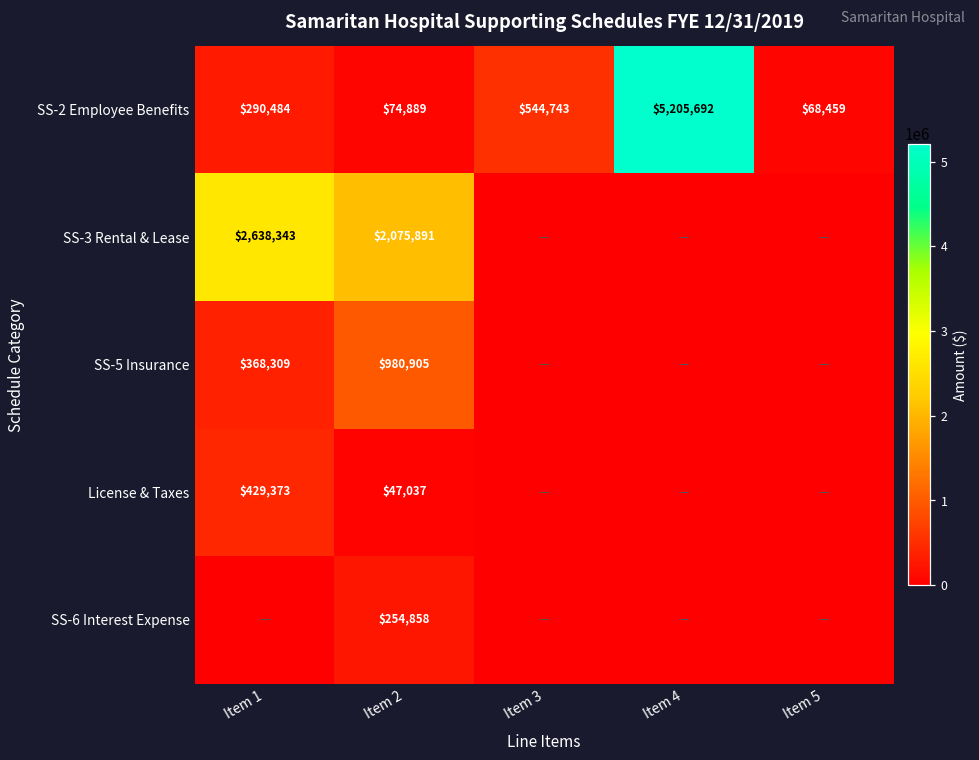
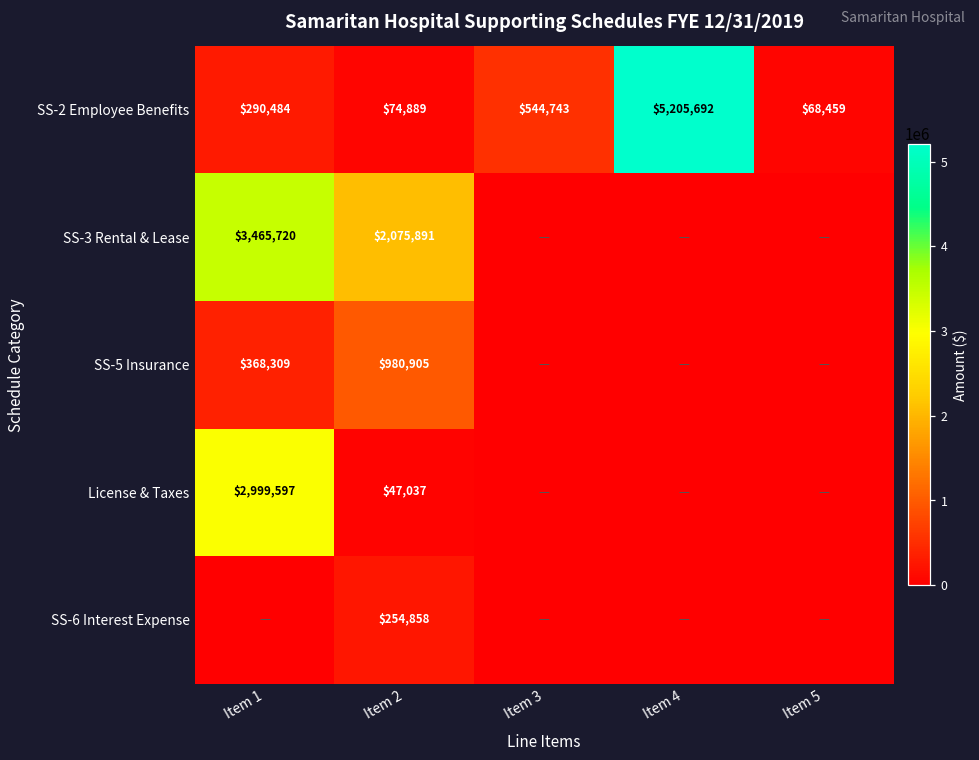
  {
    "SS-2 Employee Benefits": {
      "Item 1": "$290,484",
      "Item 2": "$74,889",
      "Item 3": "$544,743",
      "Item 4": "$5,205,692",
      "Item 5": "$68,459"
    },
    "SS-3 Rental & Lease": {
-     "Item 1": "$2,638,343",
+     "Item 1": "$3,465,720",
      "Item 2": "$2,075,891"
    },
    "SS-5 Insurance": {
      "Item 1": "$368,309",
      "Item 2": "$980,905"
    },
    "License & Taxes": {
-     "Item 1": "$429,373",
+     "Item 1": "$2,999,597",
      "Item 2": "$47,037"
    },
    "SS-6 Interest Expense": {
      "Item 2": "$254,858"
    }
  }
